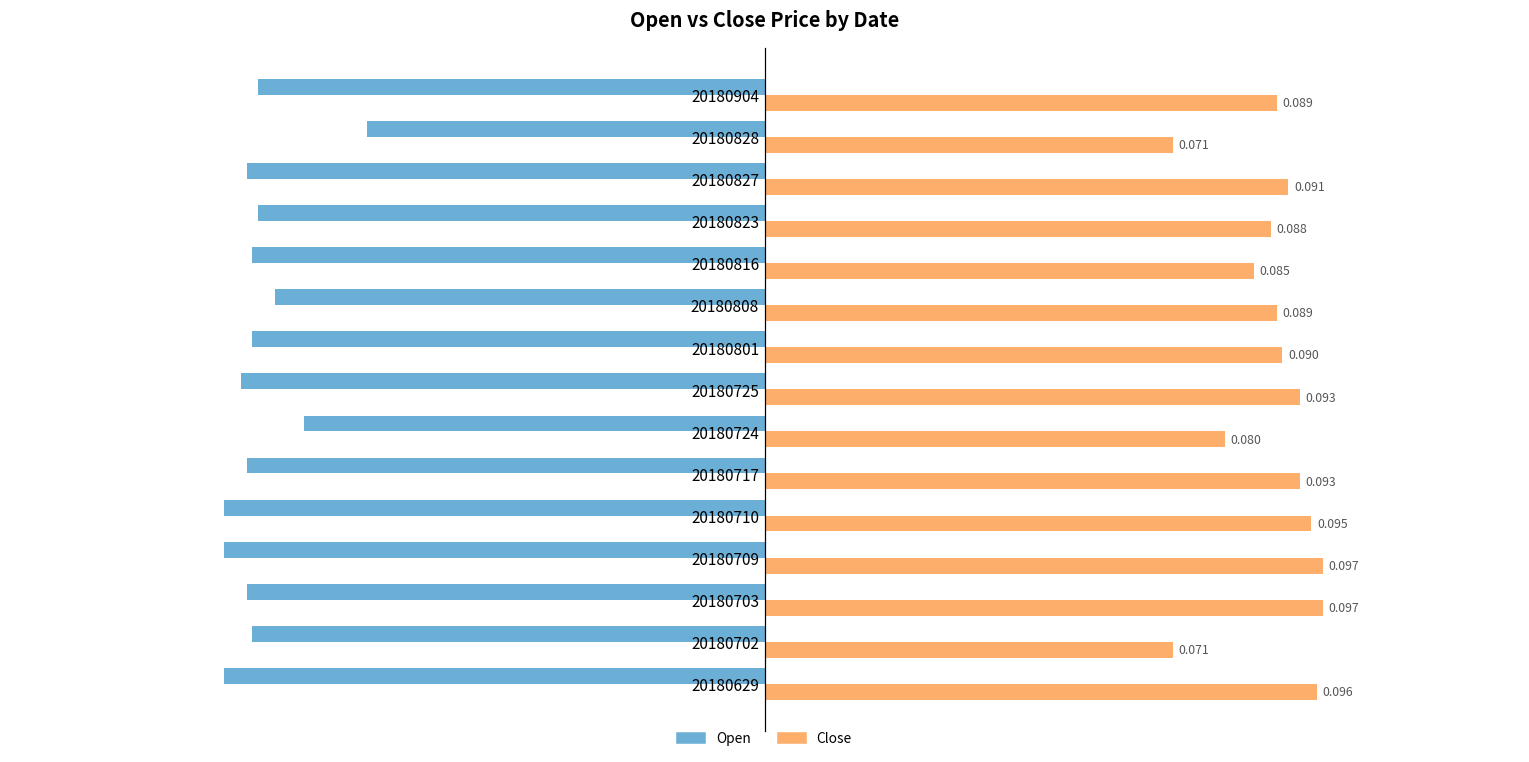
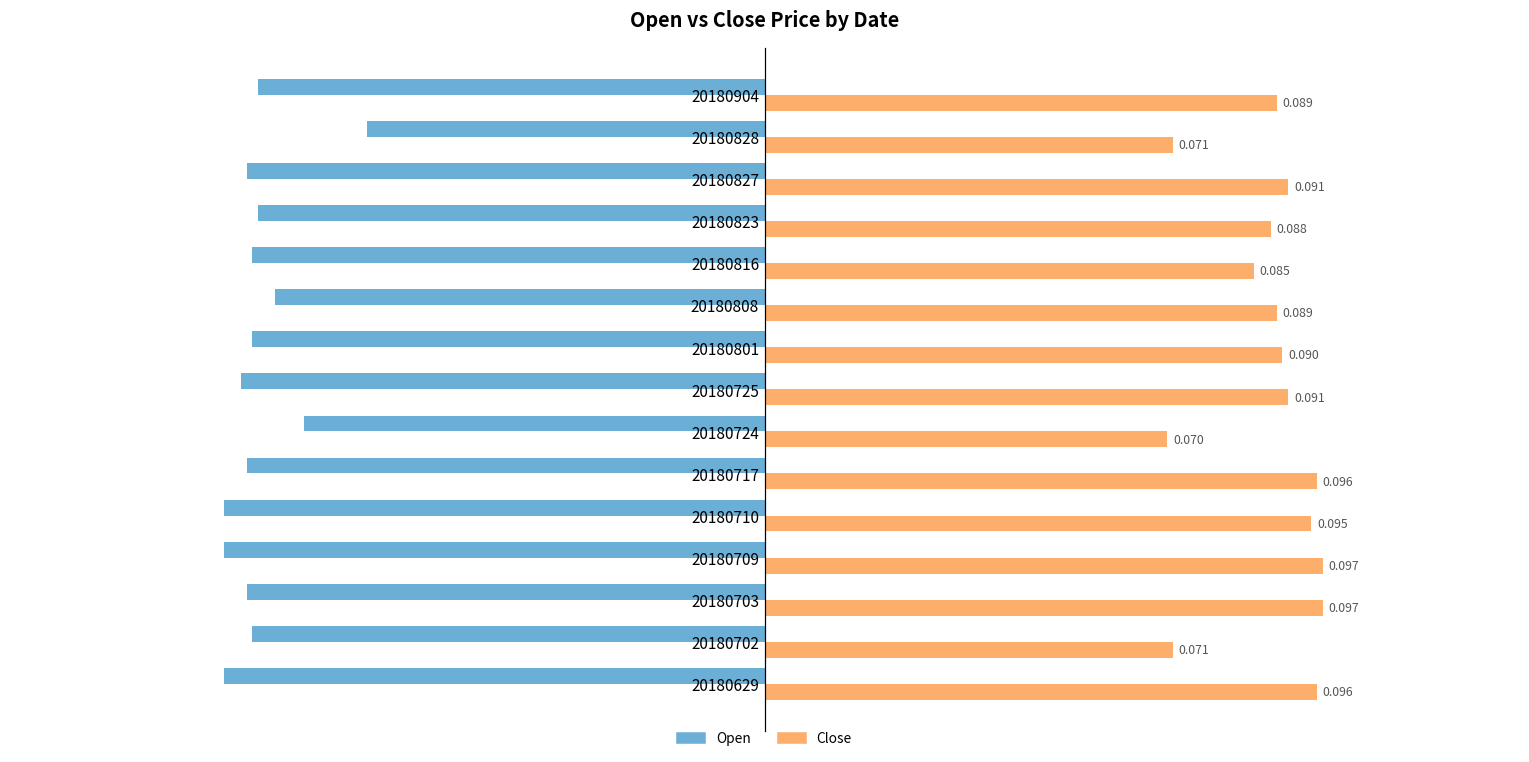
  {
    "Close": {
      "20180904": 0.089,
      "20180828": 0.071,
      "20180827": 0.091,
      "20180823": 0.088,
      "20180816": 0.085,
      "20180808": 0.089,
      "20180801": 0.090,
-     "20180725": 0.093,
-     "20180724": 0.080,
-     "20180717": 0.093,
+     "20180725": 0.091,
+     "20180724": 0.070,
+     "20180717": 0.096,
      "20180710": 0.095,
      "20180709": 0.097,
      "20180703": 0.097,
      "20180702": 0.071,
      "20180629": 0.096
    }
  }
